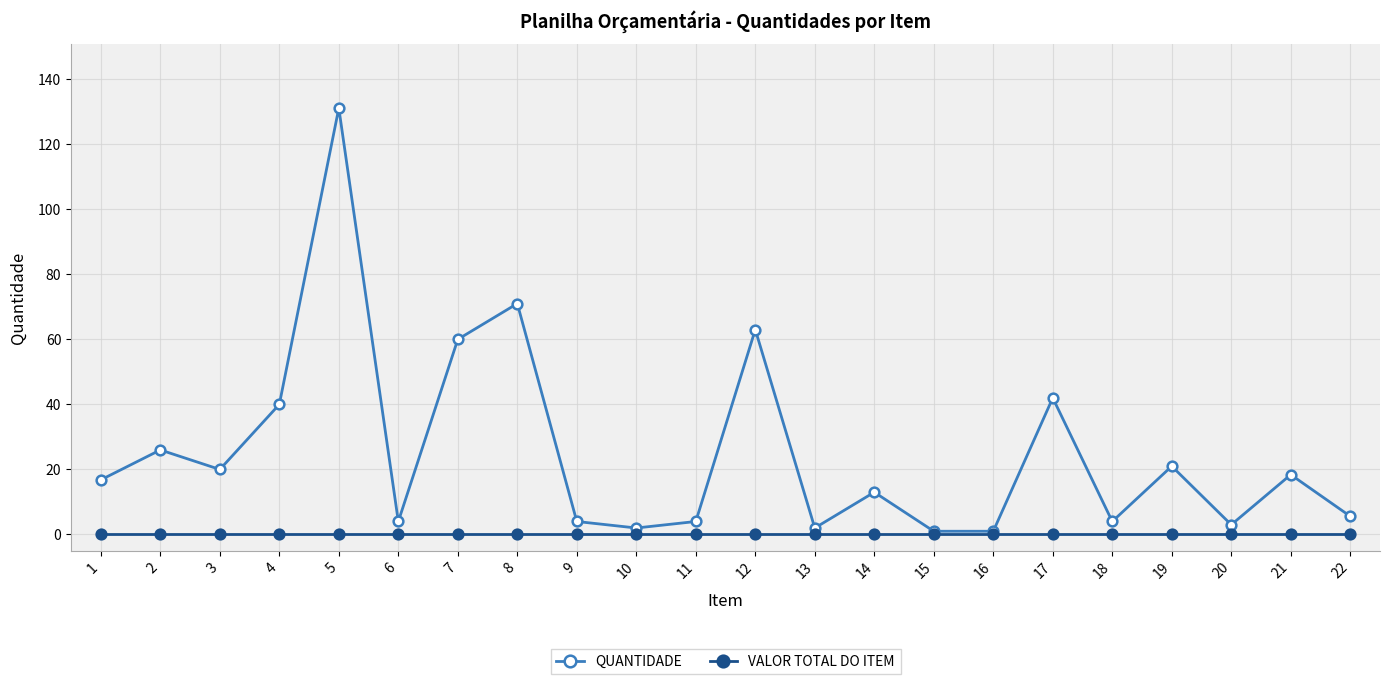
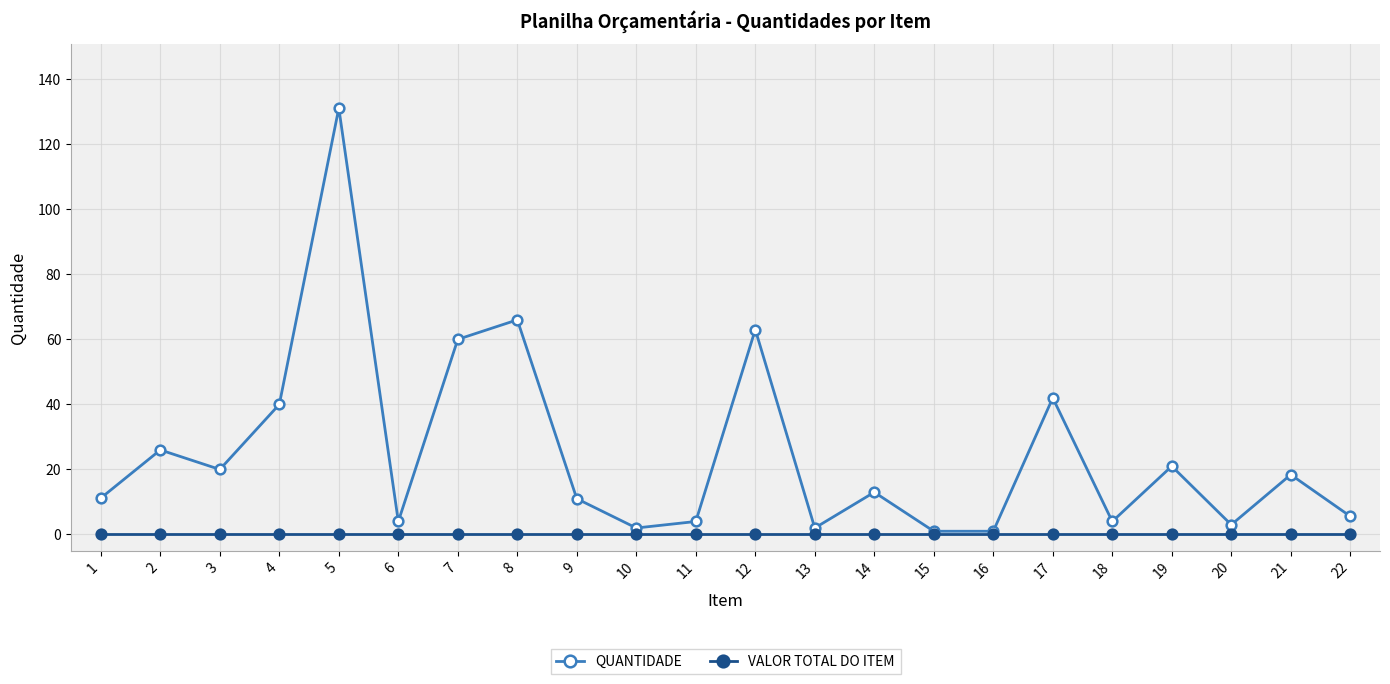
  {
    "QUANTIDADE": {
-     "1": 17,
+     "1": 11,
      "2": 26,
      "3": 20,
      "4": 40,
      "5": 131,
      "6": 4,
      "7": 60,
-     "8": 71,
-     "9": 4,
+     "8": 66,
+     "9": 11,
      "10": 2,
      "11": 4,
      "12": 63,
      "13": 2,
      "14": 13,
      "15": 1,
      "16": 1,
      "17": 42,
      "18": 4,
      "19": 21,
      "20": 3,
      "21": 18,
      "22": 6
    },
    "VALOR TOTAL DO ITEM": {
      "1": 0,
      "2": 0,
      "3": 0,
      "4": 0,
      "5": 0,
      "6": 0,
      "7": 0,
      "8": 0,
      "9": 0,
      "10": 0,
      "11": 0,
      "12": 0,
      "13": 0,
      "14": 0,
      "15": 0,
      "16": 0,
      "17": 0,
      "18": 0,
      "19": 0,
      "20": 0,
      "21": 0,
      "22": 0
    }
  }
